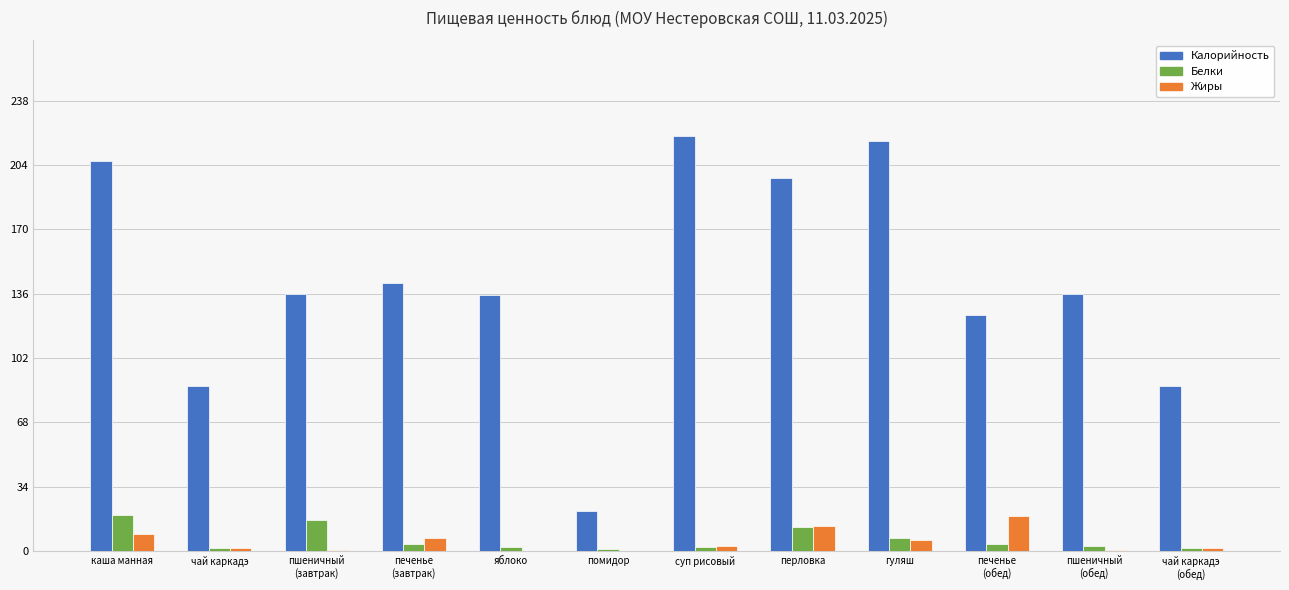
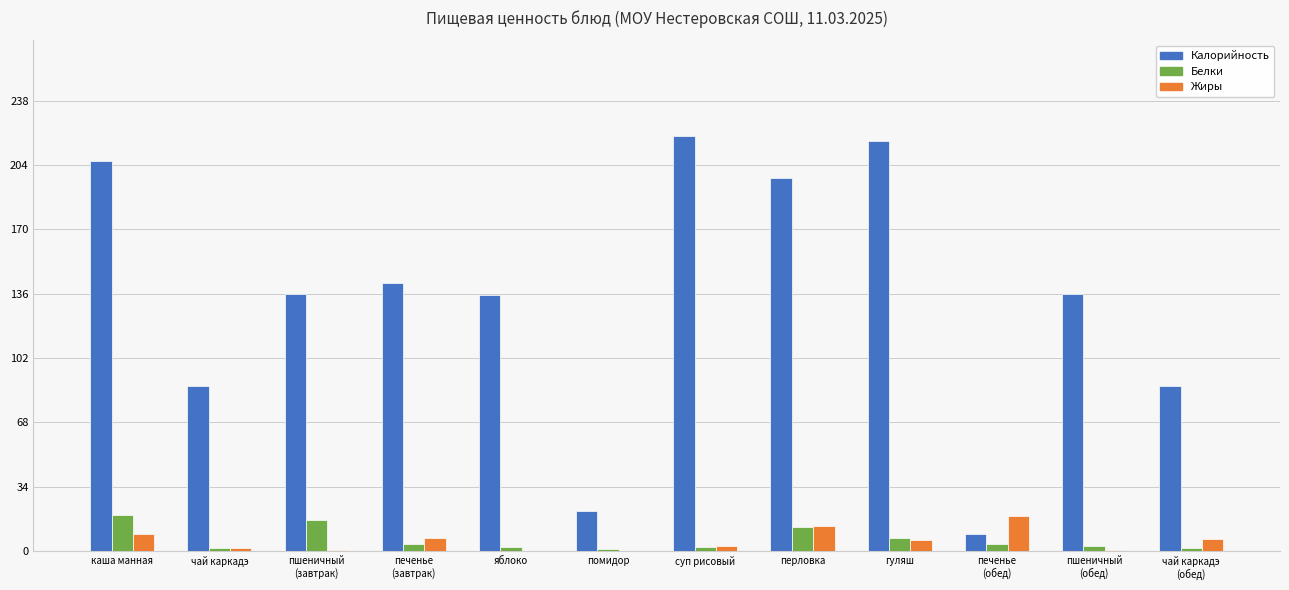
  {
    "Калорийность": {
      "каша манная": 206,
      "чай каркадэ": 87,
      "пшеничный (завтрак)": 136,
      "печенье (завтрак)": 142,
      "яблоко": 136,
      "помидор": 21,
      "суп рисовый": 220,
      "перловка": 197,
      "гуляш": 217,
-     "печенье (обед)": 125,
+     "печенье (обед)": 9,
      "пшеничный (обед)": 136,
      "чай каркадэ (обед)": 87
    },
    "Белки": {
      "каша манная": 19,
      "чай каркадэ": 2,
      "пшеничный (завтрак)": 17,
      "печенье (завтрак)": 4,
      "яблоко": 2,
      "суп рисовый": 2,
      "перловка": 13,
      "гуляш": 7,
      "печенье (обед)": 4,
      "пшеничный (обед)": 3,
      "чай каркадэ (обед)": 2
    },
    "Жиры": {
      "каша манная": 9,
      "чай каркадэ": 2,
      "печенье (завтрак)": 7,
      "яблоко": 0,
      "суп рисовый": 3,
      "перловка": 13,
      "гуляш": 6,
      "печенье (обед)": 18,
-     "чай каркадэ (обед)": 2
+     "чай каркадэ (обед)": 7
    }
  }
